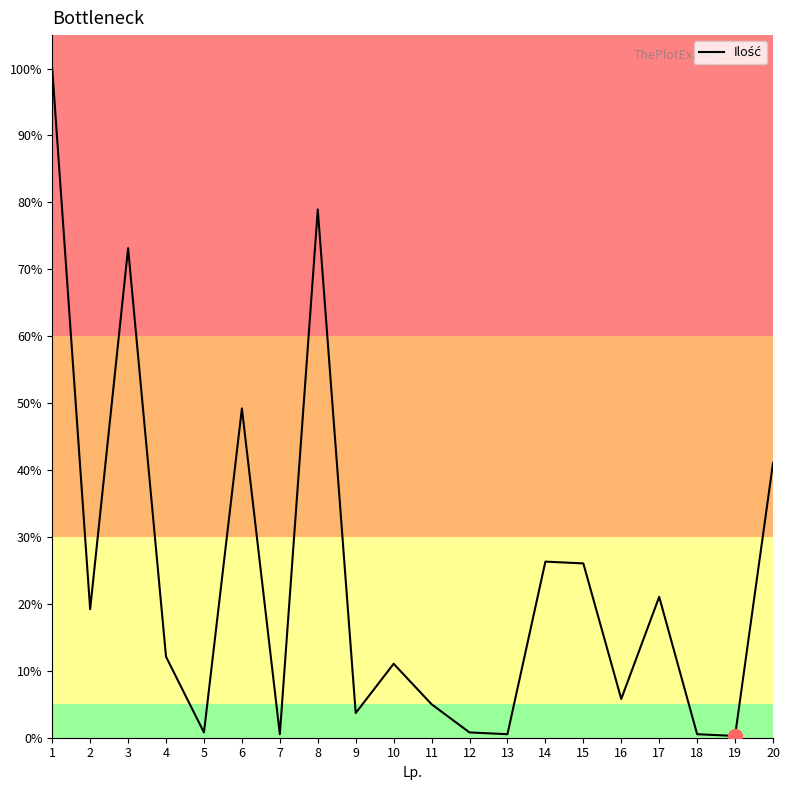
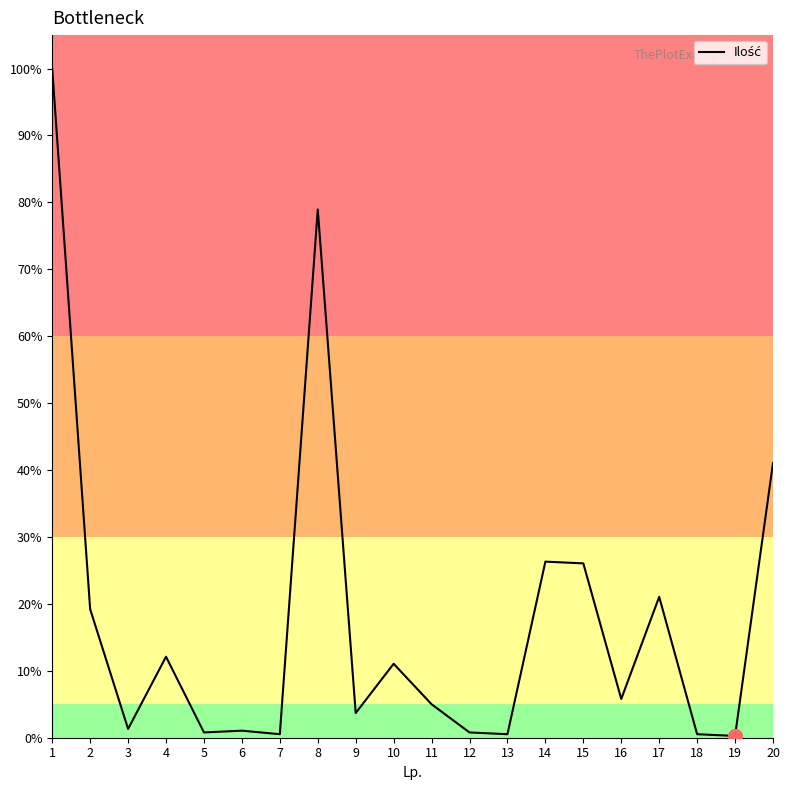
  {
    "Ilość": {
      "1": "100%",
      "2": "19%",
-     "3": "73%",
+     "3": "1%",
      "4": "12%",
      "5": "1%",
-     "6": "49%",
+     "6": "1%",
      "7": "1%",
      "8": "79%",
      "9": "4%",
      "10": "11%",
      "11": "5%",
      "12": "1%",
      "13": "1%",
      "14": "26%",
      "15": "26%",
      "16": "6%",
      "17": "21%",
      "18": "1%",
      "20": "41%"
    }
  }
